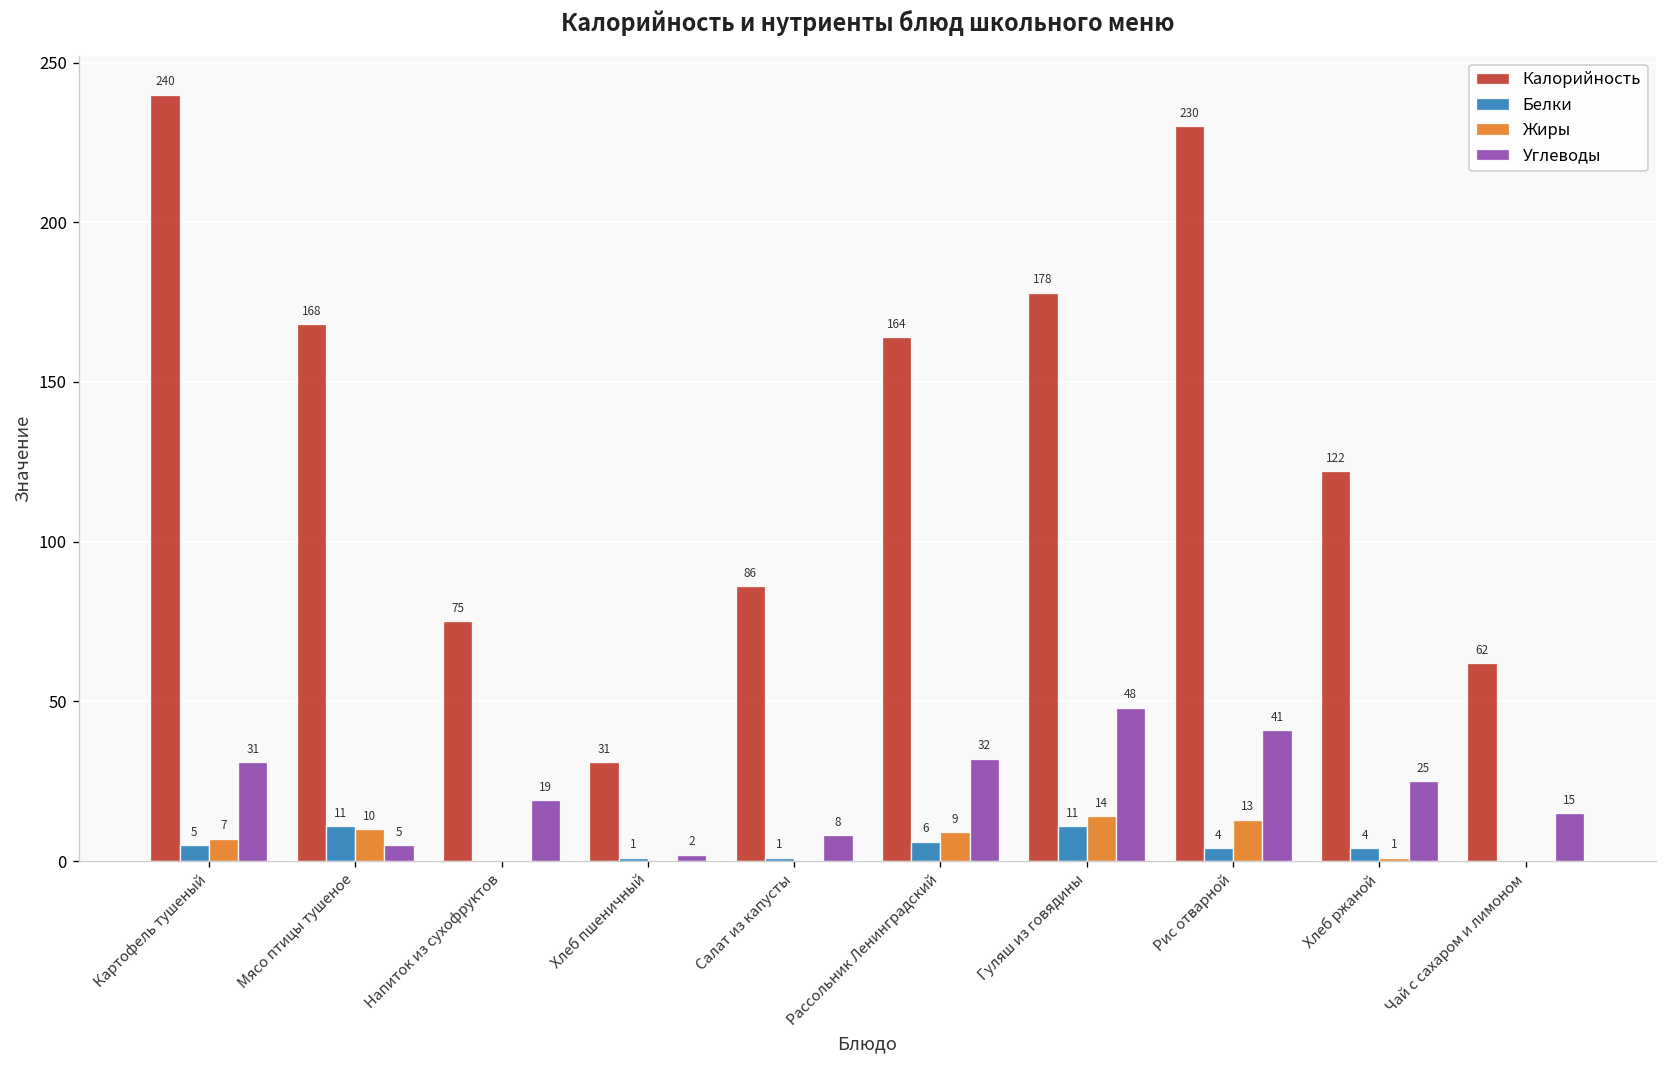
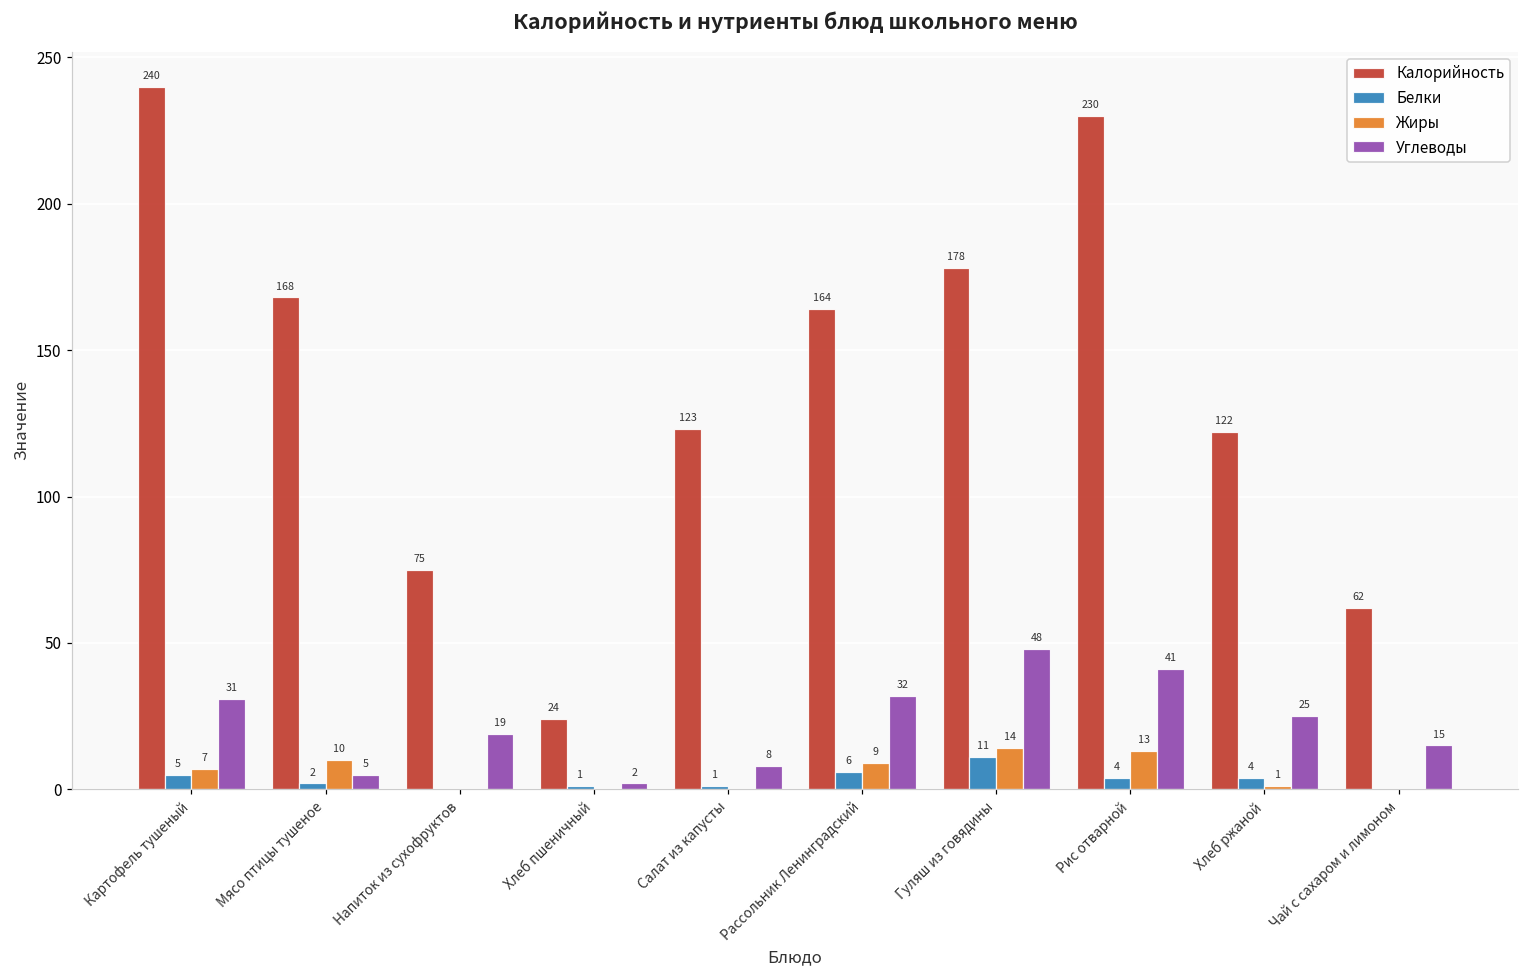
  {
    "Калорийность": {
      "Картофель тушеный": 240,
      "Мясо птицы тушеное": 168,
      "Напиток из сухофруктов": 75,
-     "Хлеб пшеничный": 31,
-     "Салат из капусты": 86,
+     "Хлеб пшеничный": 24,
+     "Салат из капусты": 123,
      "Рассольник Ленинградский": 164,
      "Гуляш из говядины": 178,
      "Рис отварной": 230,
      "Хлеб ржаной": 122,
      "Чай с сахаром и лимоном": 62
    },
    "Белки": {
      "Картофель тушеный": 5,
-     "Мясо птицы тушеное": 11,
+     "Мясо птицы тушеное": 2,
      "Хлеб пшеничный": 1,
      "Салат из капусты": 1,
      "Рассольник Ленинградский": 6,
      "Гуляш из говядины": 11,
      "Рис отварной": 4,
      "Хлеб ржаной": 4
    },
    "Жиры": {
      "Картофель тушеный": 7,
      "Мясо птицы тушеное": 10,
      "Рассольник Ленинградский": 9,
      "Гуляш из говядины": 14,
      "Рис отварной": 13,
      "Хлеб ржаной": 1
    },
    "Углеводы": {
      "Картофель тушеный": 31,
      "Мясо птицы тушеное": 5,
      "Напиток из сухофруктов": 19,
      "Хлеб пшеничный": 2,
      "Салат из капусты": 8,
      "Рассольник Ленинградский": 32,
      "Гуляш из говядины": 48,
      "Рис отварной": 41,
      "Хлеб ржаной": 25,
      "Чай с сахаром и лимоном": 15
    }
  }
